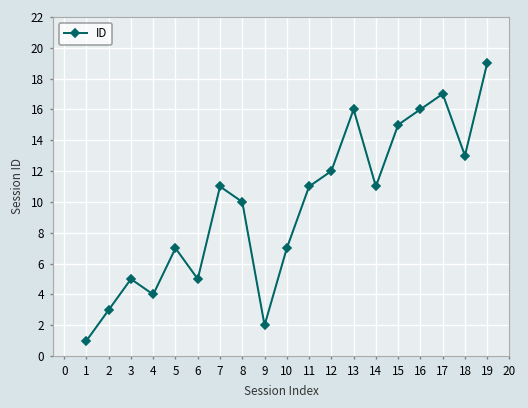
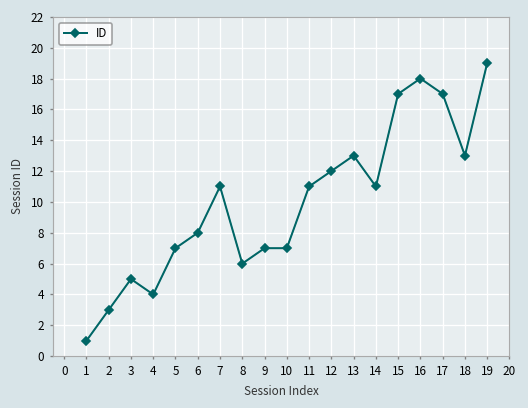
  {
    "1": 1,
    "2": 3,
    "3": 5,
    "4": 4,
    "5": 7,
-   "6": 5,
+   "6": 8,
    "7": 11,
-   "8": 10,
-   "9": 2,
+   "8": 6,
+   "9": 7,
    "10": 7,
    "11": 11,
    "12": 12,
-   "13": 16,
+   "13": 13,
    "14": 11,
-   "15": 15,
-   "16": 16,
+   "15": 17,
+   "16": 18,
    "17": 17,
    "18": 13,
    "19": 19
  }
